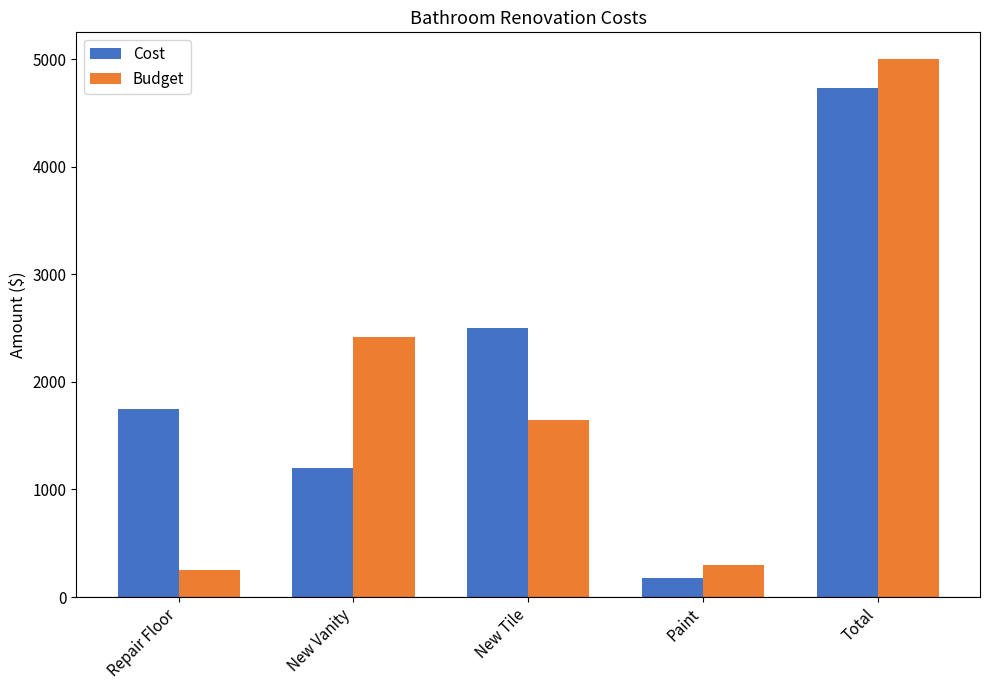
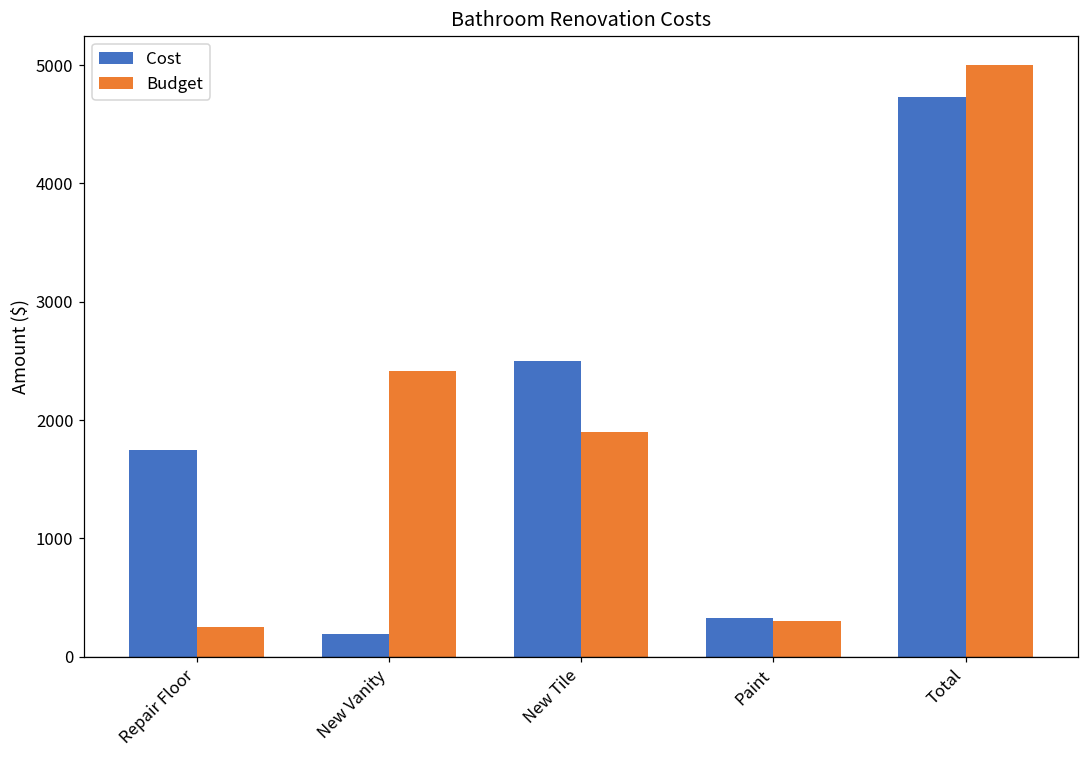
  {
    "Cost": {
      "Repair Floor": 1750,
-     "New Vanity": 1200,
+     "New Vanity": 190,
      "New Tile": 2500,
-     "Paint": 180,
+     "Paint": 330,
      "Total": 4730
    },
    "Budget": {
      "Repair Floor": 250,
      "New Vanity": 2410,
-     "New Tile": 1650,
+     "New Tile": 1900,
      "Paint": 300,
      "Total": 5000
    }
  }
